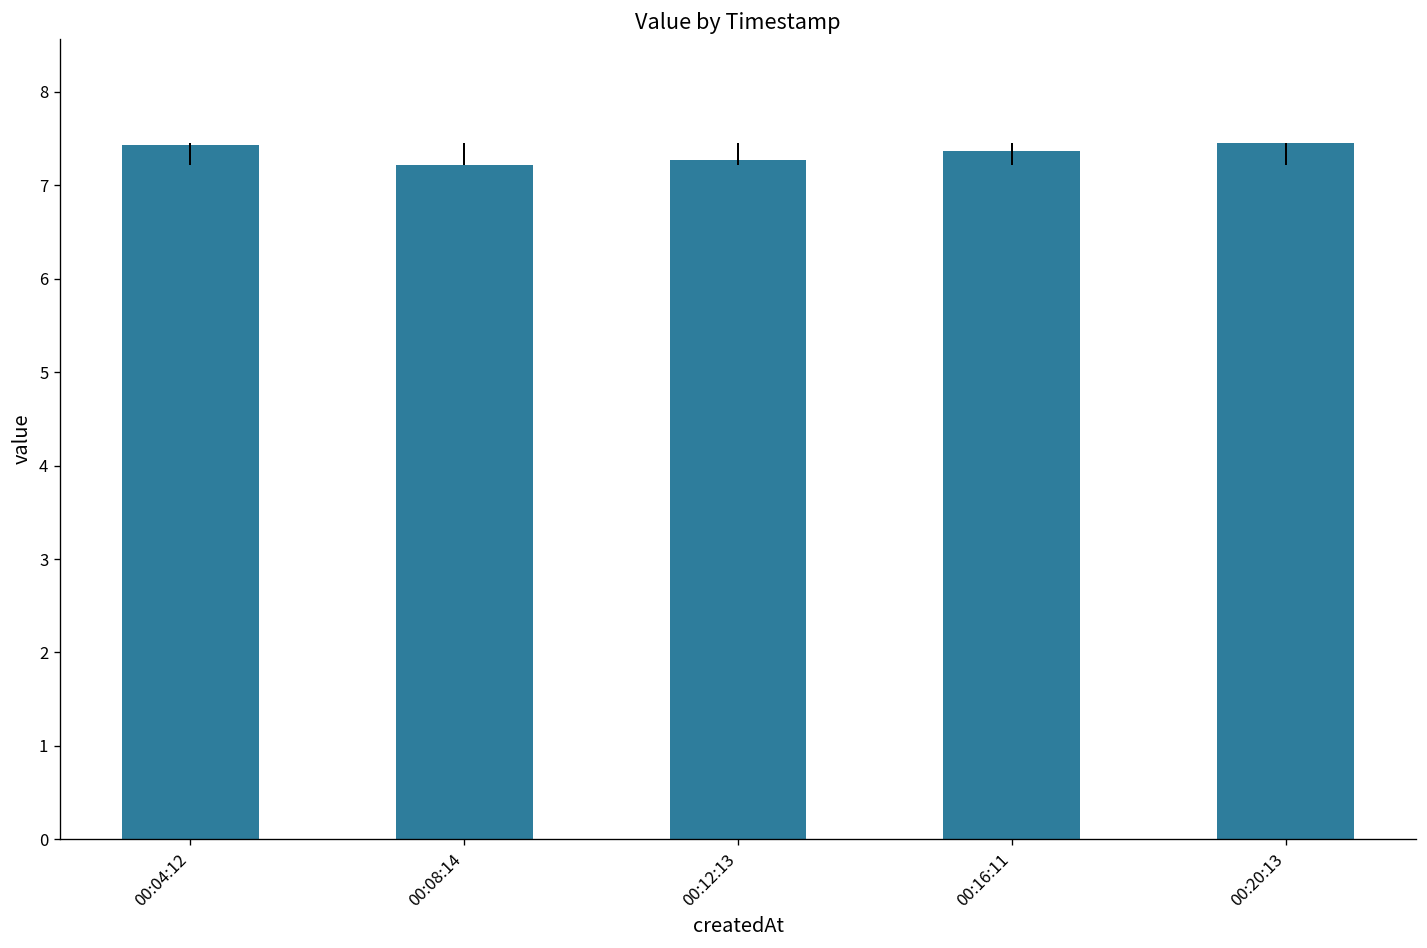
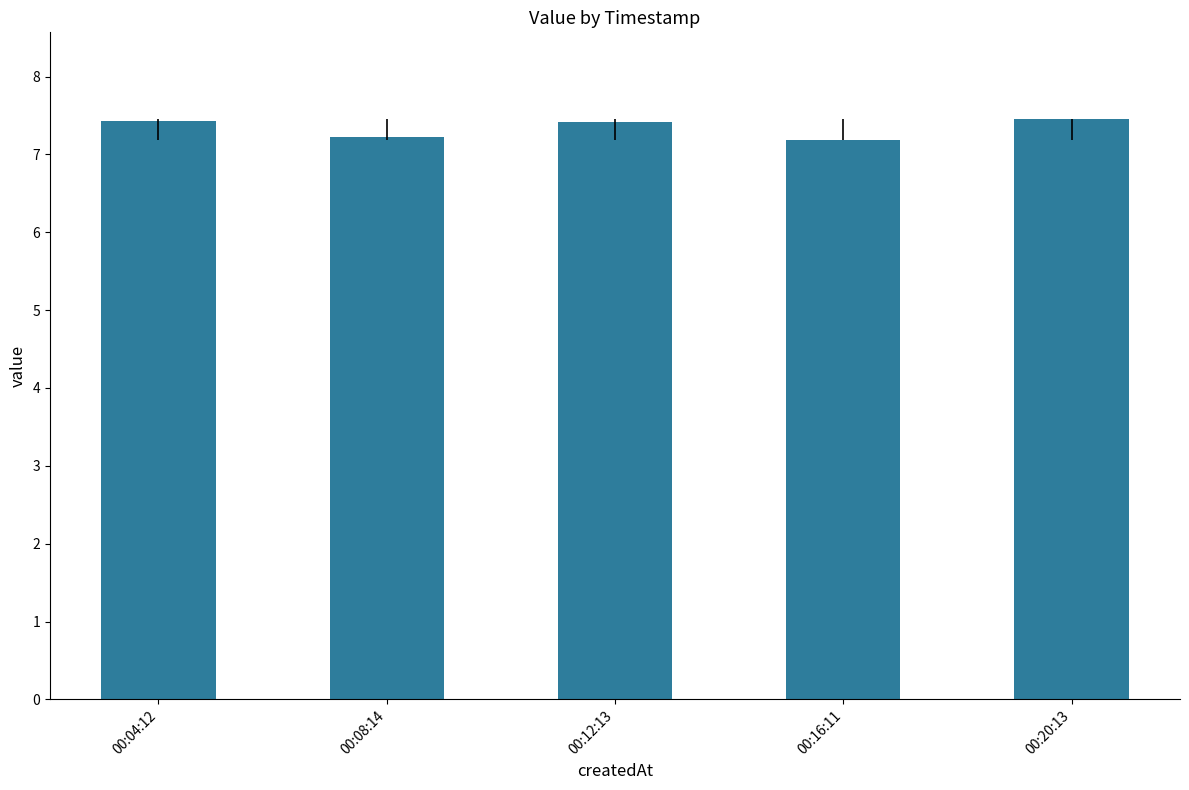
  {
    "00:04:12": 7.4,
    "00:08:14": 7.2,
-   "00:12:13": 7.3,
-   "00:16:11": 7.4,
+   "00:12:13": 7.4,
+   "00:16:11": 7.2,
    "00:20:13": 7.5
  }
